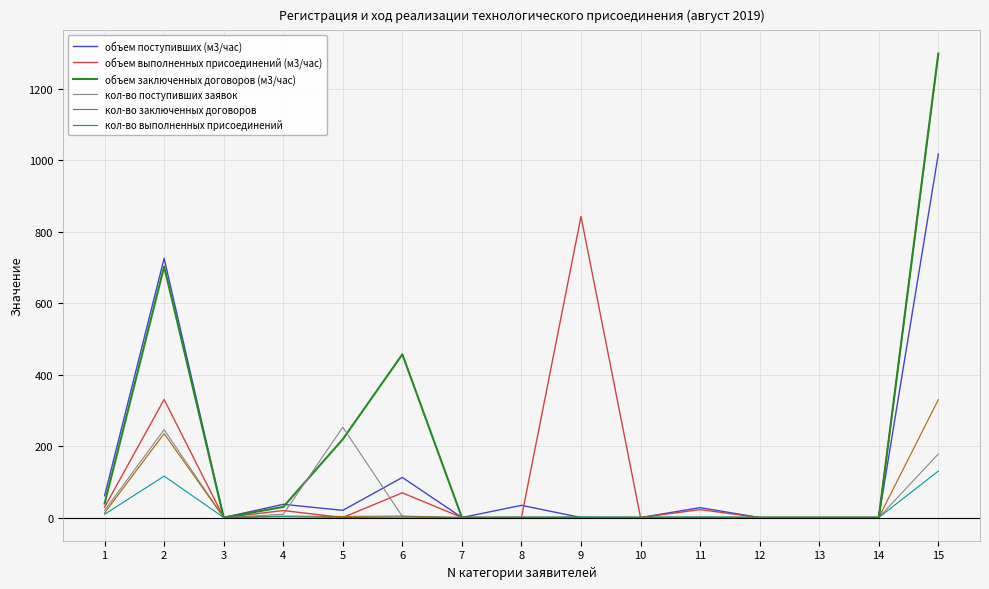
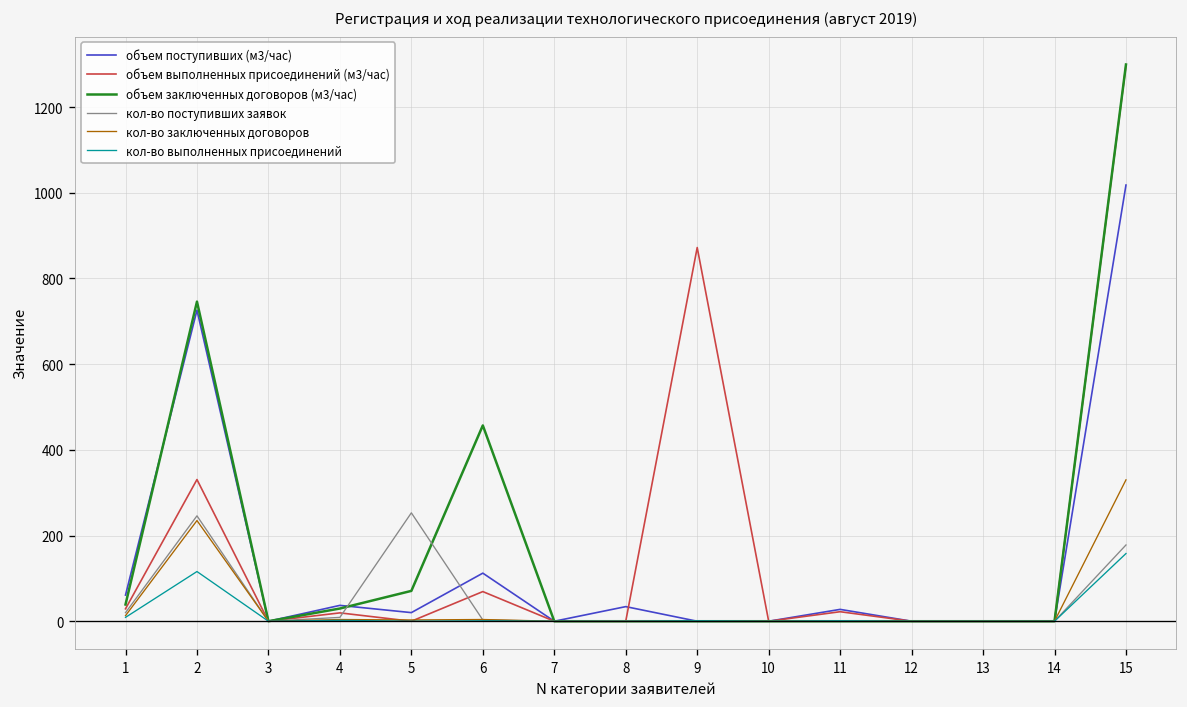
  {
    "объем поступивших (м3/час)": {
      "1": 60,
      "2": 730,
      "4": 40,
      "5": 20,
      "6": 110,
      "8": 30,
      "15": 1020
    },
    "объем выполненных присоединений (м3/час)": {
      "1": 30,
      "2": 330,
      "4": 20,
      "6": 70,
-     "9": 840
+     "9": 870
    },
    "объем заключенных договоров (м3/час)": {
      "1": 40,
-     "2": 700,
+     "2": 750,
      "4": 30,
-     "5": 220,
+     "5": 70,
      "6": 460
    },
    "кол-во поступивших заявок": {
      "2": 250,
      "5": 250,
      "15": 180
    },
    "кол-во заключенных договоров": {
      "2": 240,
      "15": 330
    },
    "кол-во выполненных присоединений": {
      "2": 120,
-     "15": 130
+     "15": 160
    }
  }
